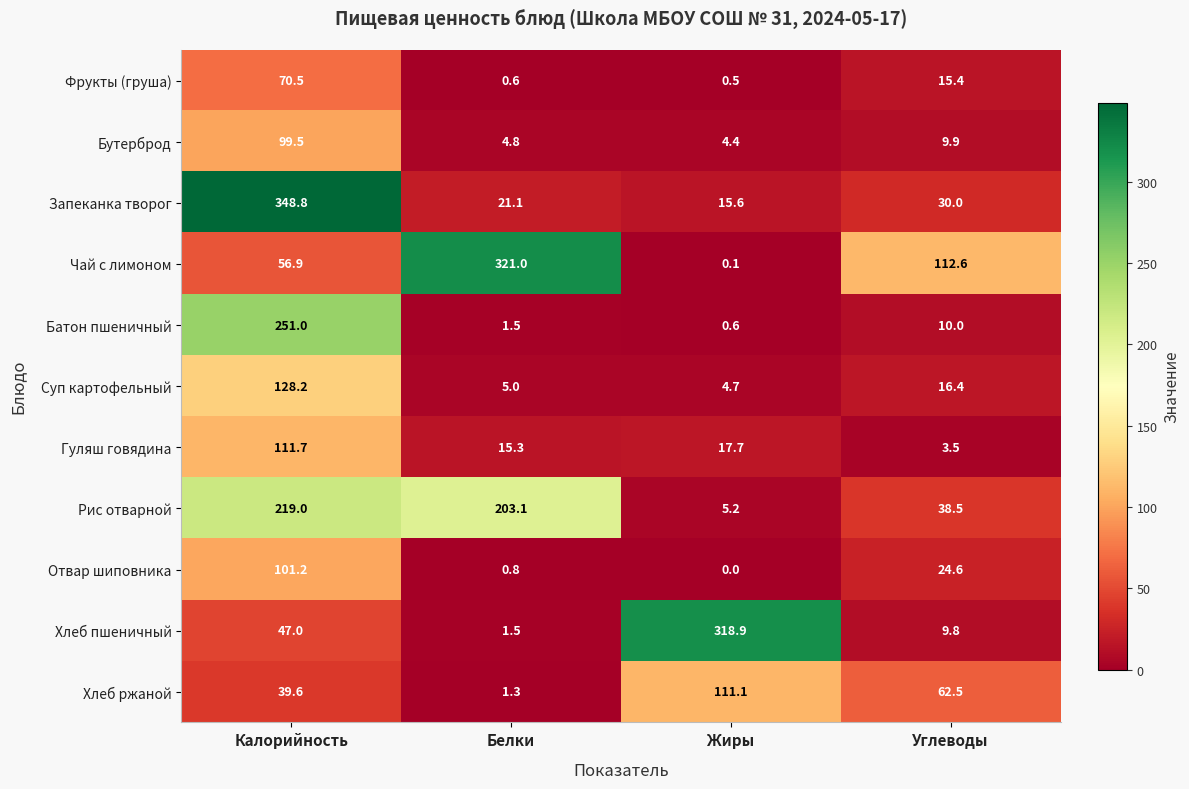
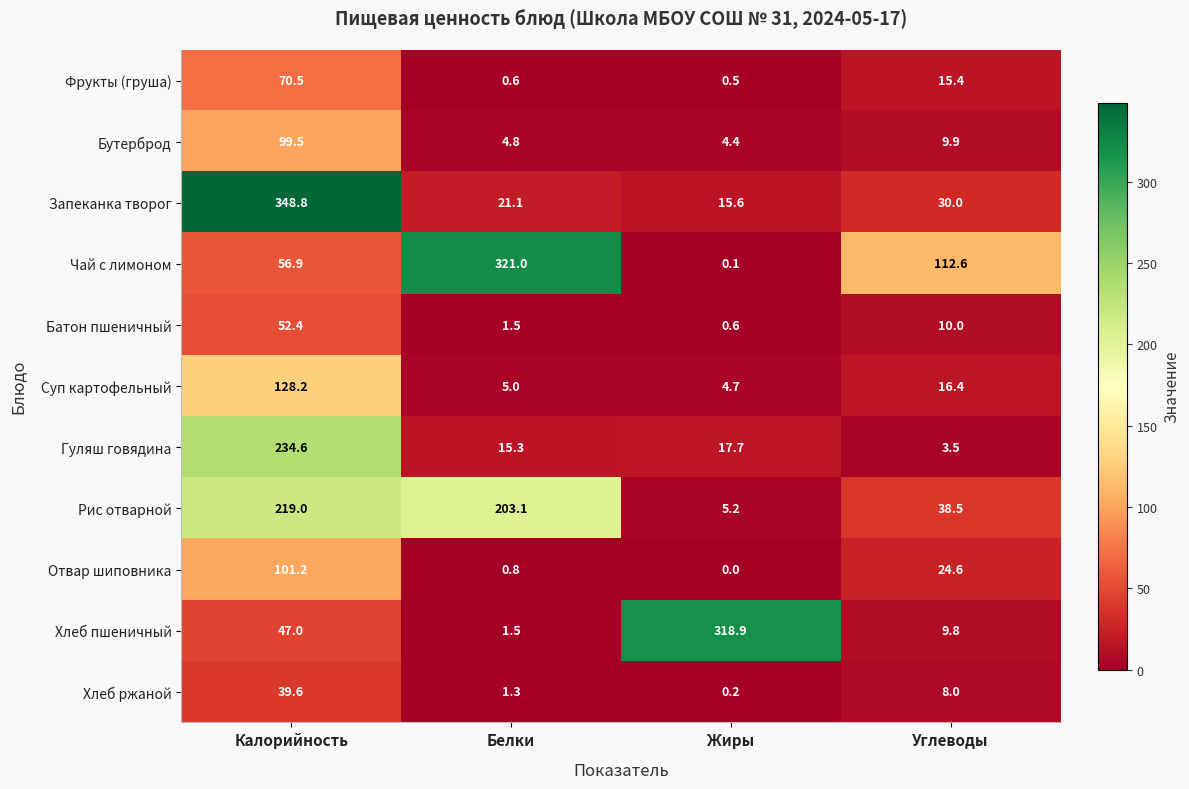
  {
    "Фрукты (груша)": {
      "Калорийность": 70.5,
      "Белки": 0.6,
      "Жиры": 0.5,
      "Углеводы": 15.4
    },
    "Бутерброд": {
      "Калорийность": 99.5,
      "Белки": 4.8,
      "Жиры": 4.4,
      "Углеводы": 9.9
    },
    "Запеканка творог": {
      "Калорийность": 348.8,
      "Белки": 21.1,
      "Жиры": 15.6,
      "Углеводы": 30.0
    },
    "Чай с лимоном": {
      "Калорийность": 56.9,
      "Белки": 321.0,
      "Жиры": 0.1,
      "Углеводы": 112.6
    },
    "Батон пшеничный": {
-     "Калорийность": 251.0,
+     "Калорийность": 52.4,
      "Белки": 1.5,
      "Жиры": 0.6,
      "Углеводы": 10.0
    },
    "Суп картофельный": {
      "Калорийность": 128.2,
      "Белки": 5.0,
      "Жиры": 4.7,
      "Углеводы": 16.4
    },
    "Гуляш говядина": {
-     "Калорийность": 111.7,
+     "Калорийность": 234.6,
      "Белки": 15.3,
      "Жиры": 17.7,
      "Углеводы": 3.5
    },
    "Рис отварной": {
      "Калорийность": 219.0,
      "Белки": 203.1,
      "Жиры": 5.2,
      "Углеводы": 38.5
    },
    "Отвар шиповника": {
      "Калорийность": 101.2,
      "Белки": 0.8,
      "Жиры": 0.0,
      "Углеводы": 24.6
    },
    "Хлеб пшеничный": {
      "Калорийность": 47.0,
      "Белки": 1.5,
      "Жиры": 318.9,
      "Углеводы": 9.8
    },
    "Хлеб ржаной": {
      "Калорийность": 39.6,
      "Белки": 1.3,
-     "Жиры": 111.1,
-     "Углеводы": 62.5
+     "Жиры": 0.2,
+     "Углеводы": 8.0
    }
  }
